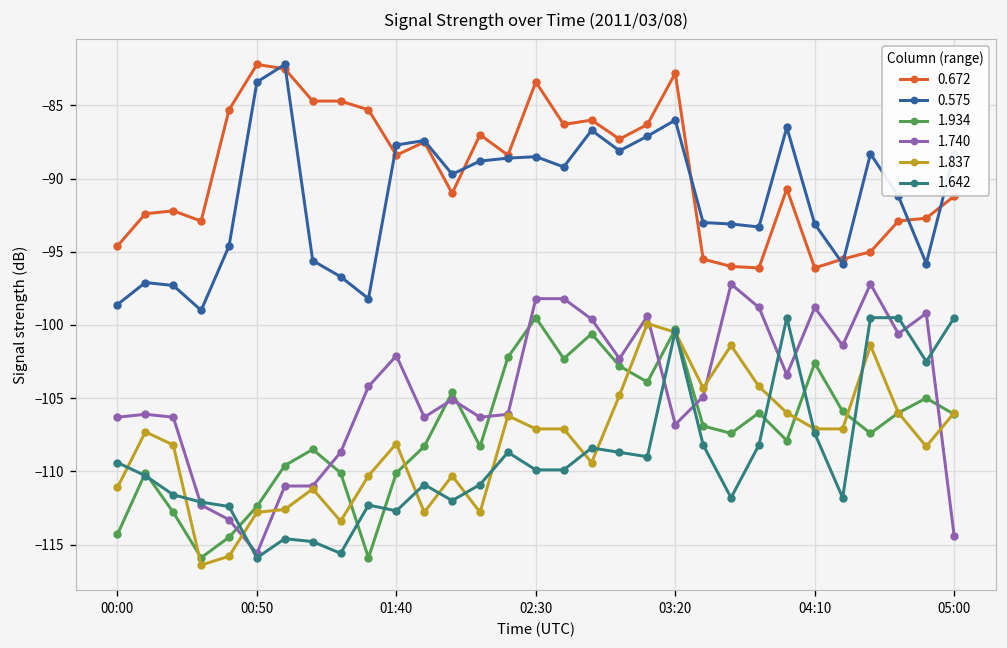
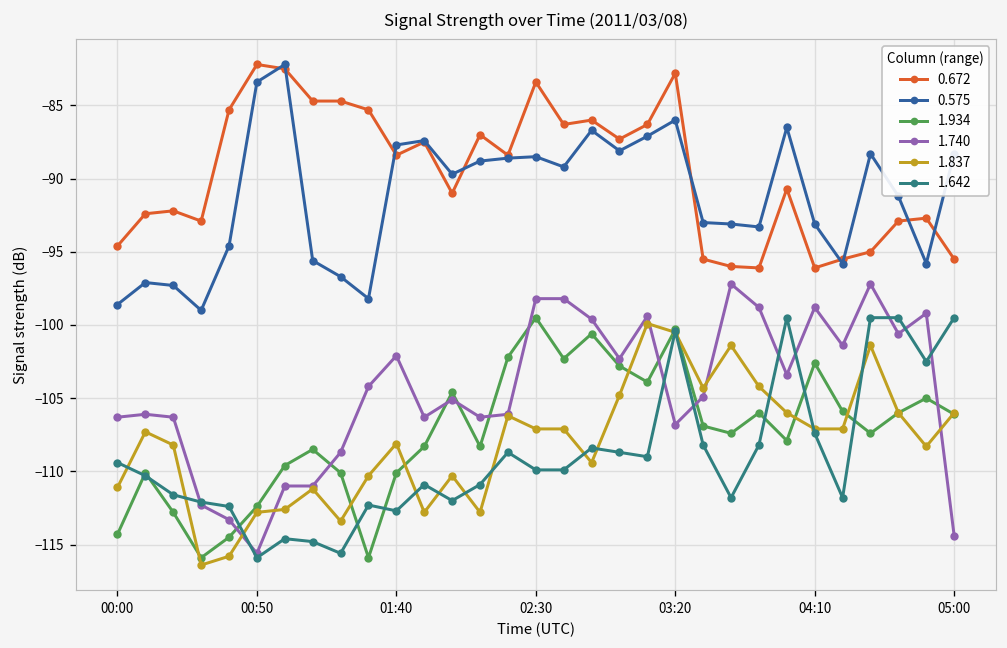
  {
    "0.672": {
      "00:00": -94.6,
      "00:50": -82.2,
      "01:40": -88.4,
      "02:30": -83.4,
      "03:20": -82.8,
      "04:10": -96.1,
-     "05:00": -91.2
+     "05:00": -95.5
    },
    "1.934": {
      "00:00": -114.3,
      "00:50": -112.4,
      "01:40": -110.1,
      "02:30": -99.5,
      "04:10": -102.6
    },
    "1.740": {
      "00:00": -106.3,
      "00:50": -115.6,
      "01:40": -102.1,
      "02:30": -98.2,
      "03:20": -106.8,
      "04:10": -98.8,
      "05:00": -114.4
    },
    "1.837": {
      "00:00": -111.1,
      "00:50": -112.8,
      "01:40": -108.1,
      "02:30": -107.1,
      "04:10": -107.1
    }
  }
